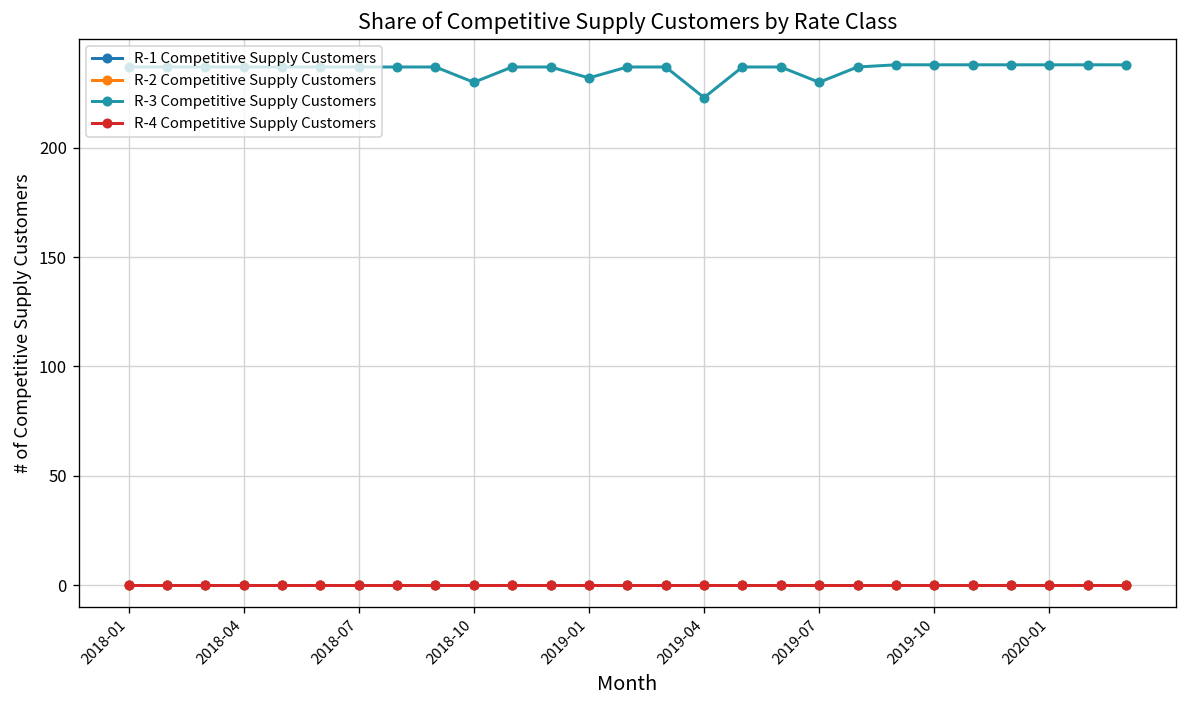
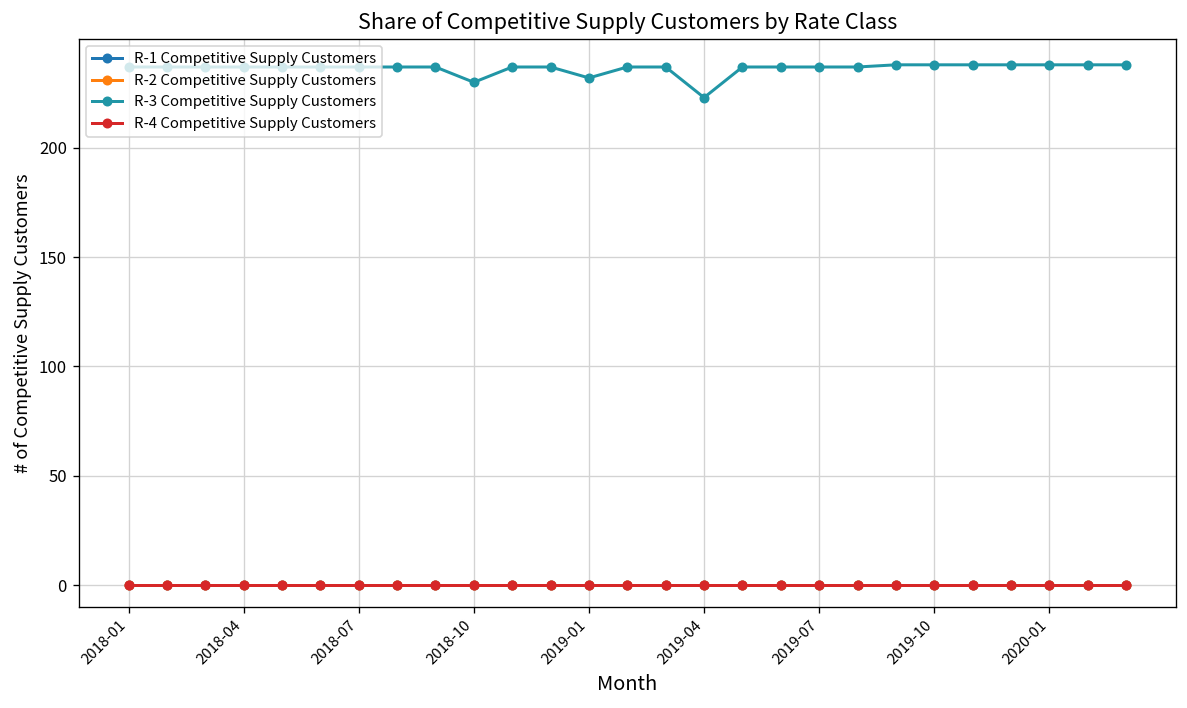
  {
    "R-4 Competitive Supply Customers": {
      "2018-01": 0,
      "2018-04": 0,
      "2018-07": 0,
      "2018-10": 0,
      "2019-01": 0,
      "2019-04": 0,
      "2019-07": 0,
      "2019-10": 0,
      "2020-01": 0
    },
    "R-3 Competitive Supply Customers": {
      "2018-10": 230,
      "2019-01": 232,
      "2019-04": 223,
-     "2019-07": 230,
+     "2019-07": 237,
      "2019-10": 238,
      "2020-01": 238
    }
  }
